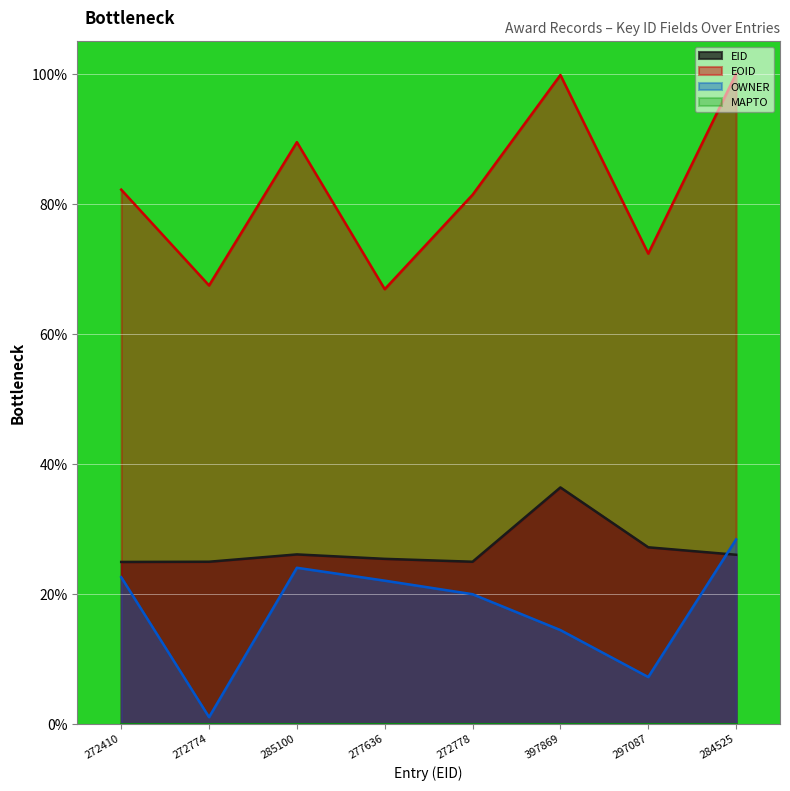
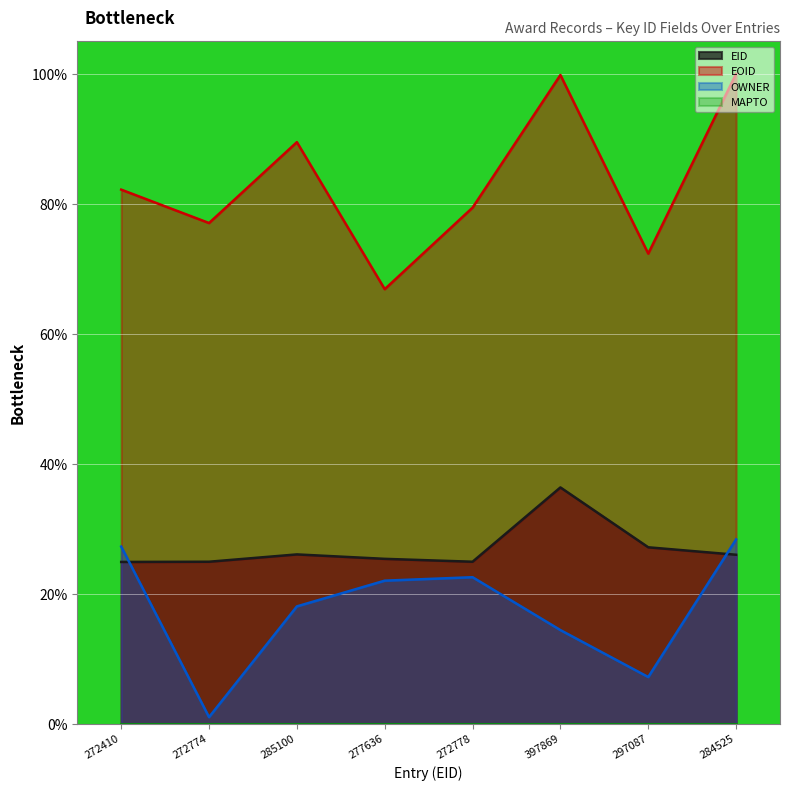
  {
    "EOID": {
      "272410": "82%",
-     "272774": "67%",
+     "272774": "77%",
      "285100": "89%",
      "277636": "67%",
-     "272778": "81%",
+     "272778": "79%",
      "397869": "100%",
      "297087": "72%"
    },
    "OWNER": {
-     "272410": "23%",
+     "272410": "27%",
      "272774": "1%",
-     "285100": "24%",
+     "285100": "18%",
      "277636": "22%",
-     "272778": "20%",
+     "272778": "23%",
      "397869": "14%",
      "297087": "7%",
      "284525": "28%"
    }
  }
